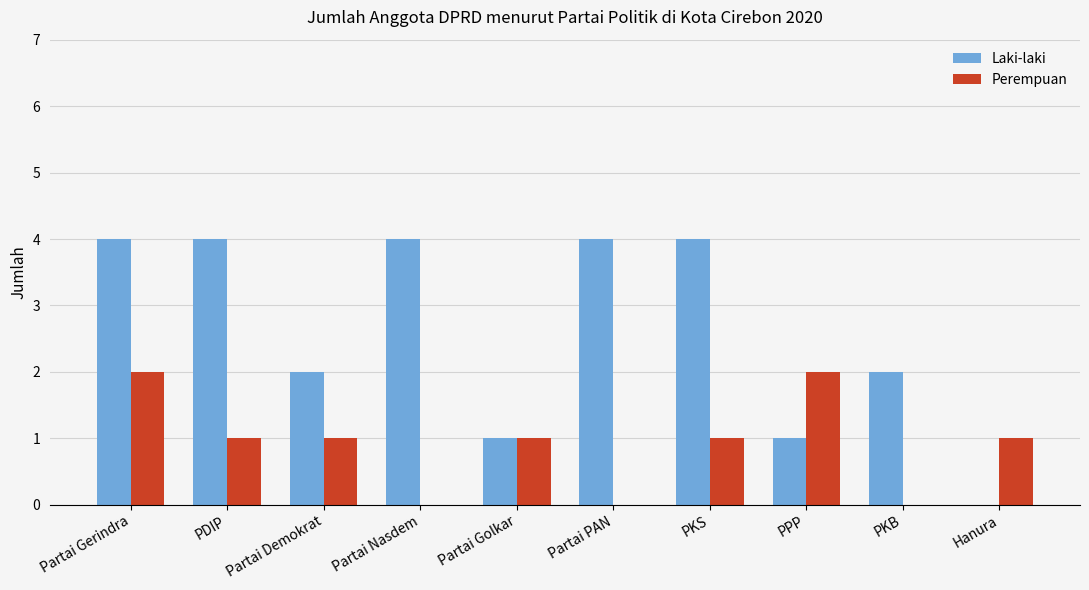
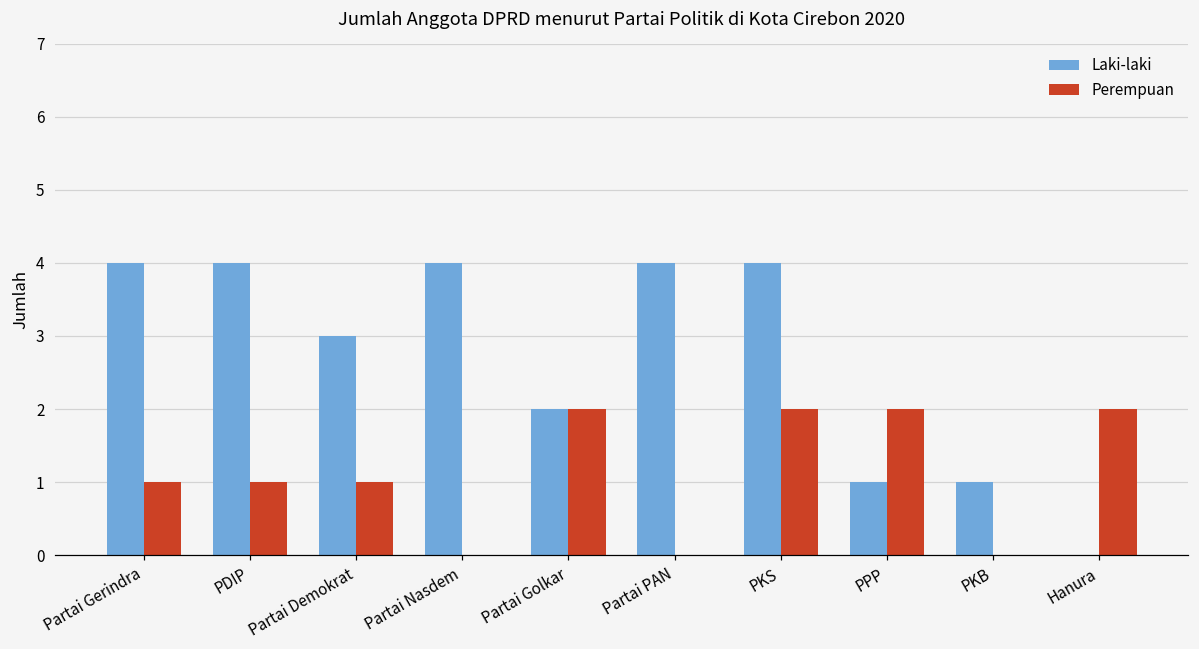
  {
    "Laki-laki": {
      "Partai Gerindra": 4,
      "PDIP": 4,
-     "Partai Demokrat": 2,
+     "Partai Demokrat": 3,
      "Partai Nasdem": 4,
-     "Partai Golkar": 1,
+     "Partai Golkar": 2,
      "Partai PAN": 4,
      "PKS": 4,
      "PPP": 1,
-     "PKB": 2,
+     "PKB": 1,
      "Hanura": 0
    },
    "Perempuan": {
-     "Partai Gerindra": 2,
+     "Partai Gerindra": 1,
      "PDIP": 1,
      "Partai Demokrat": 1,
      "Partai Nasdem": 0,
-     "Partai Golkar": 1,
+     "Partai Golkar": 2,
      "Partai PAN": 0,
-     "PKS": 1,
+     "PKS": 2,
      "PPP": 2,
      "PKB": 0,
-     "Hanura": 1
+     "Hanura": 2
    }
  }
